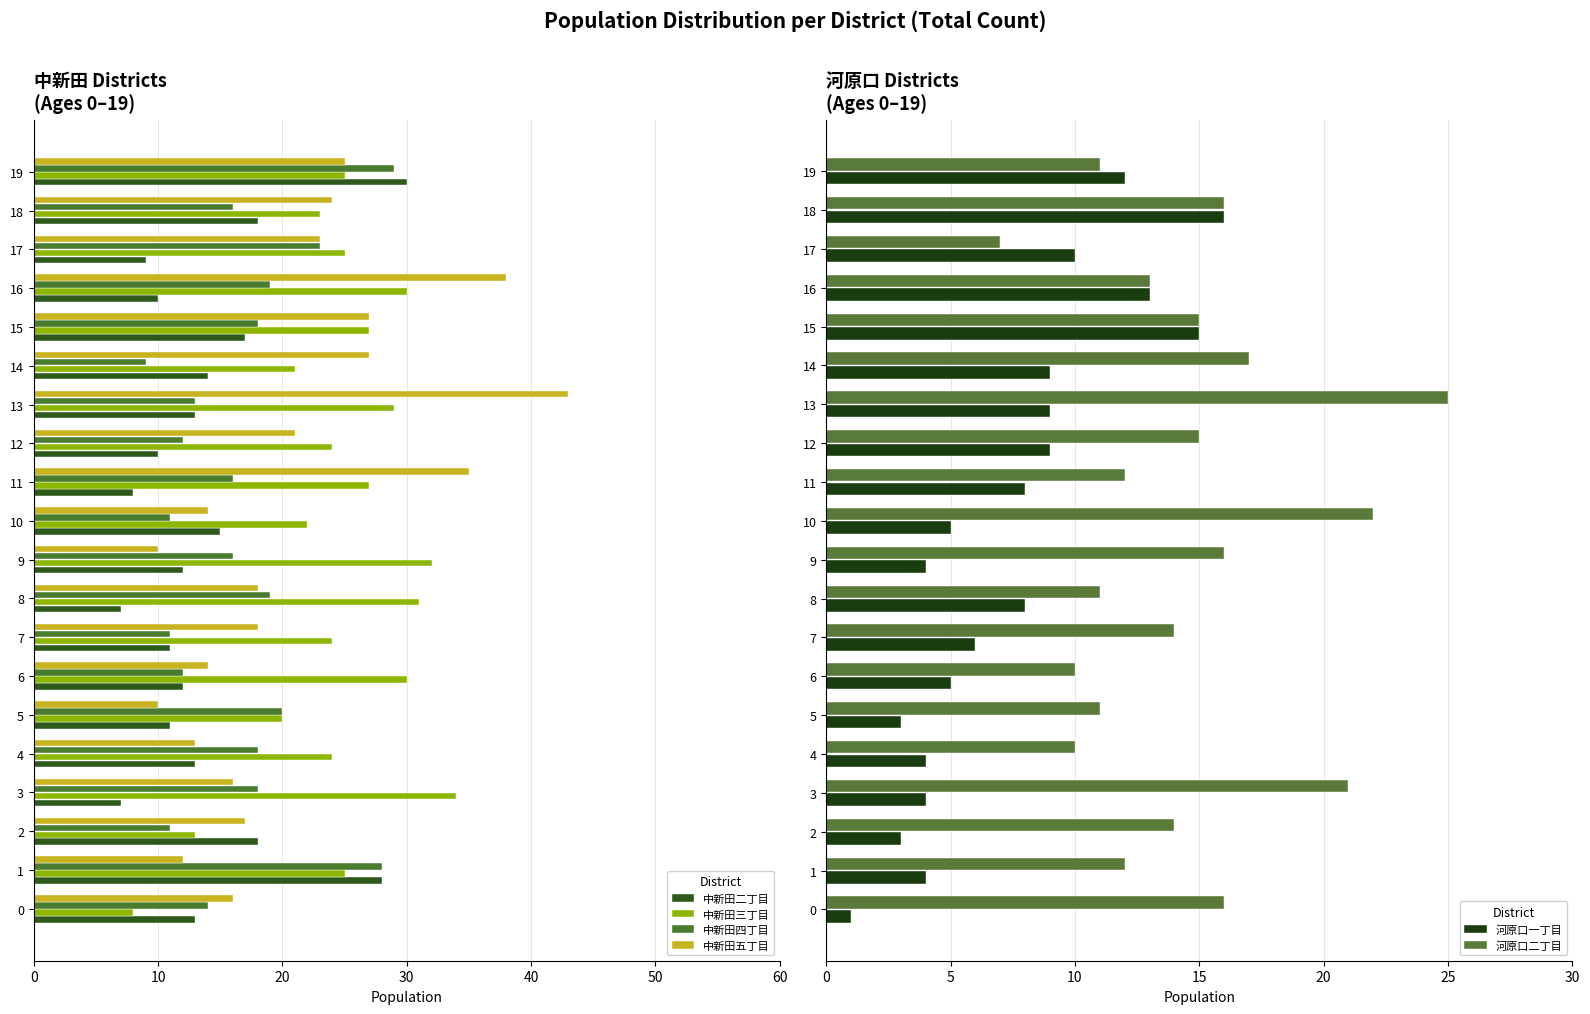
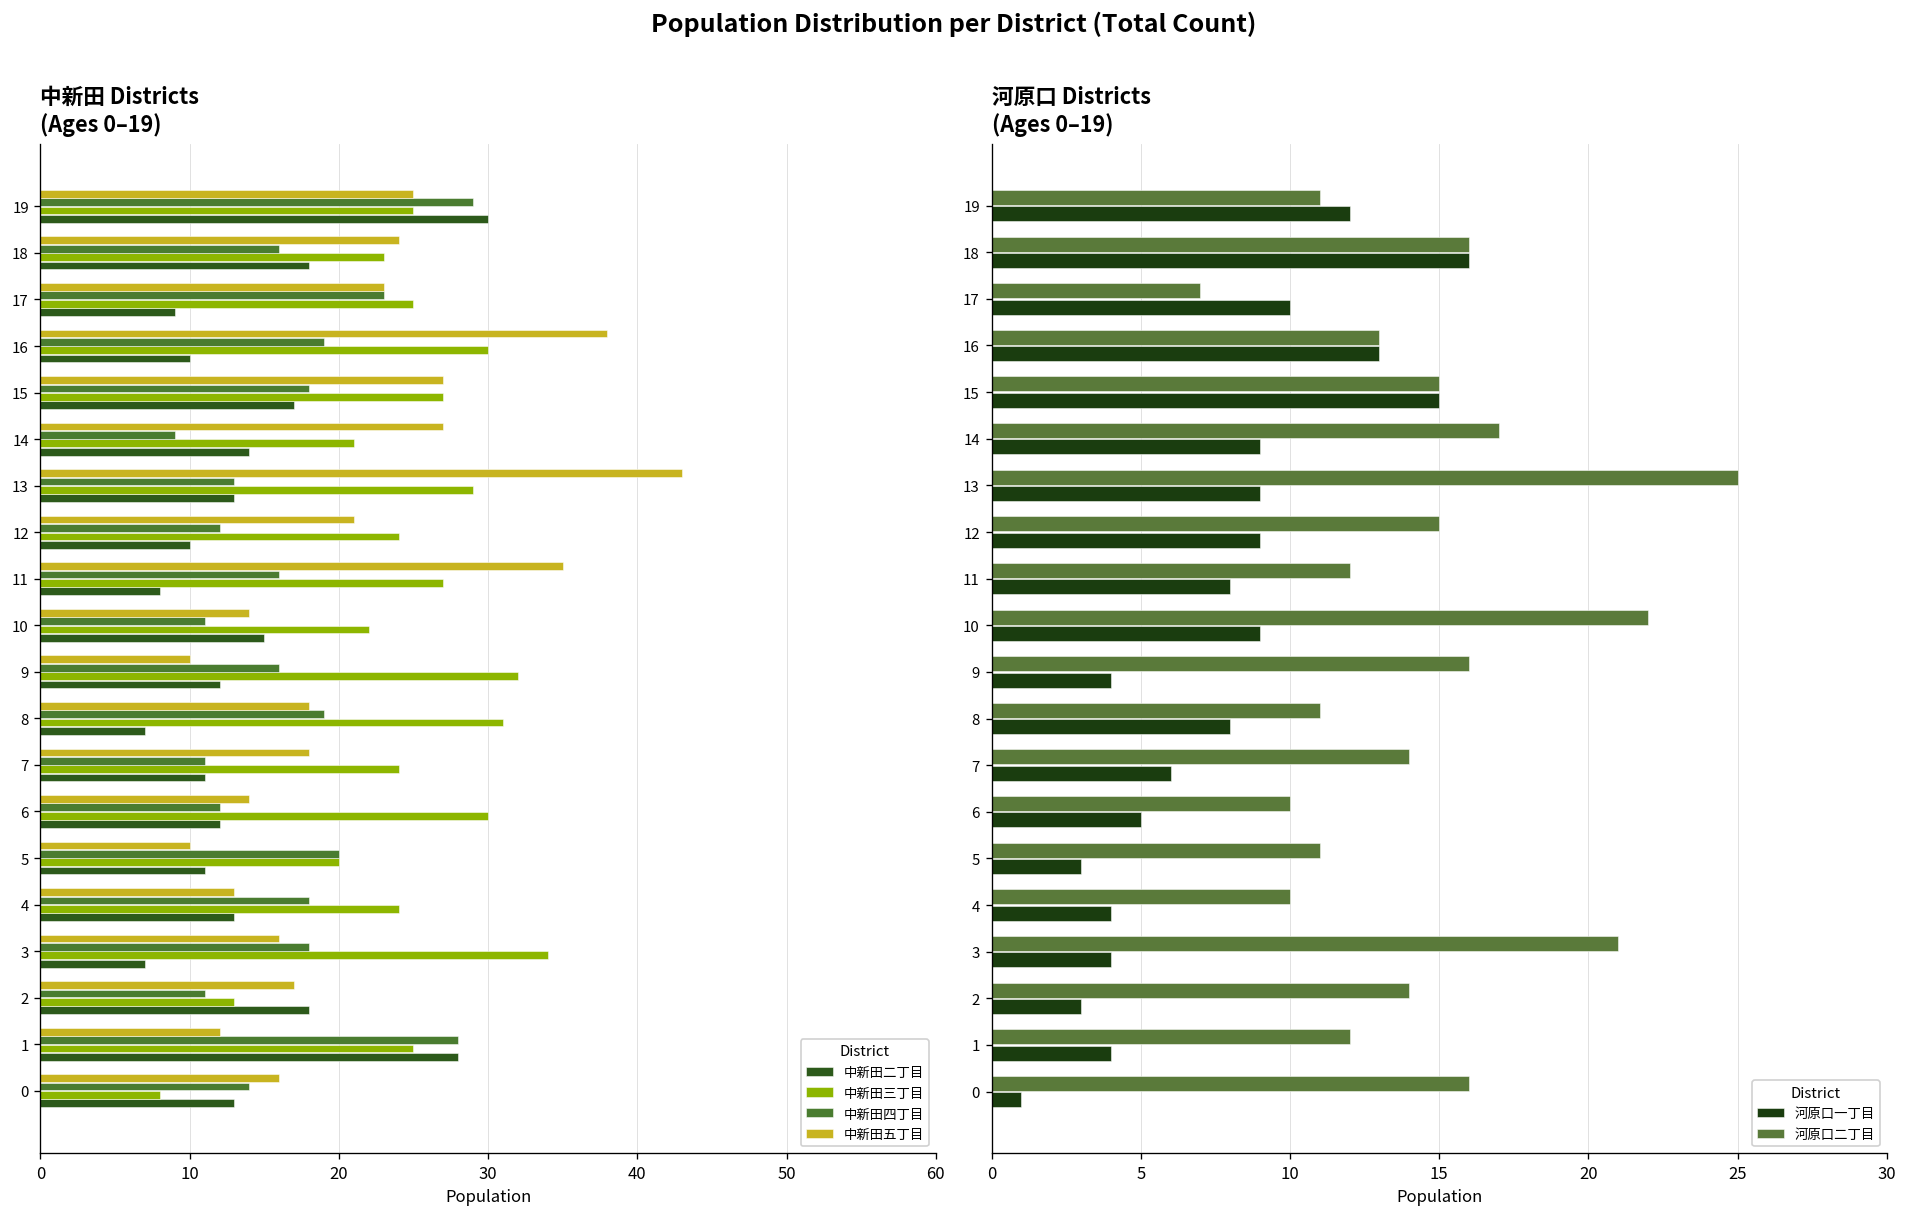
  {
    "中新田 Districts (Ages 0–19)": {
      "中新田三丁目": {
        "19": 25.0,
        "18": 23.0,
        "17": 25.0,
        "16": 30.0,
        "15": 27.0,
        "14": 21.0,
        "13": 29.0,
        "12": 24.0,
        "11": 27.0,
        "10": 22.0,
        "9": 32.0,
        "8": 31.0,
        "7": 24.0,
        "6": 30.0,
        "5": 20.0,
        "4": 24.0,
        "3": 34.0,
        "2": 13.0,
        "1": 25.0,
        "0": 8.0
      },
      "中新田五丁目": {
        "19": 25.0,
        "18": 24.0,
        "17": 23.0,
        "16": 38.0,
        "15": 27.0,
        "14": 27.0,
        "13": 43.0,
        "12": 21.0,
        "11": 35.0,
        "10": 14.0,
        "9": 10.0,
        "8": 18.0,
        "7": 18.0,
        "6": 14.0,
        "5": 10.0,
        "4": 13.0,
        "3": 16.0,
        "2": 17.0,
        "1": 12.0,
        "0": 16.0
      }
    },
    "河原口 Districts (Ages 0–19)": {
      "河原口一丁目": {
        "19": 12,
        "18": 16,
        "17": 10,
        "16": 13,
        "15": 15,
        "14": 9,
        "13": 9,
        "12": 9,
        "11": 8,
-       "10": 5,
+       "10": 9,
        "9": 4,
        "8": 8,
        "7": 6,
        "6": 5,
        "5": 3,
        "4": 4,
        "3": 4,
        "2": 3,
        "1": 4,
        "0": 1
      },
      "河原口二丁目": {
        "19": 11,
        "18": 16,
        "17": 7,
        "16": 13,
        "15": 15,
        "14": 17,
        "13": 25,
        "12": 15,
        "11": 12,
        "10": 22,
        "9": 16,
        "8": 11,
        "7": 14,
        "6": 10,
        "5": 11,
        "4": 10,
        "3": 21,
        "2": 14,
        "1": 12,
        "0": 16
      }
    }
  }
